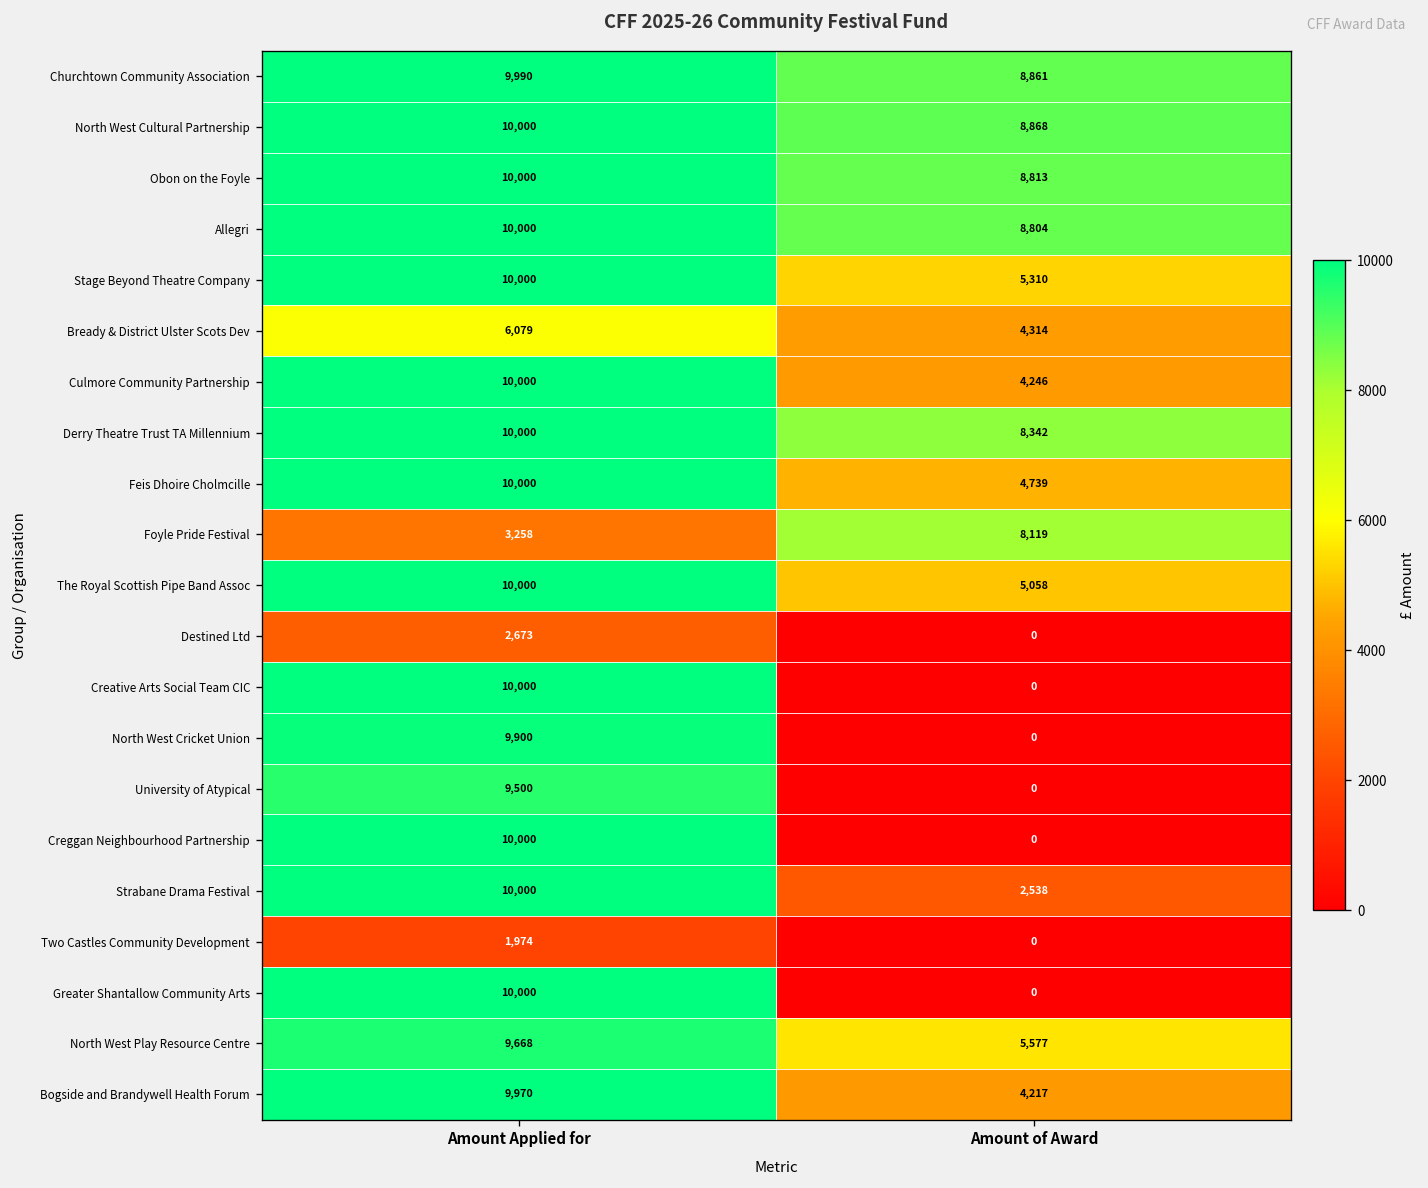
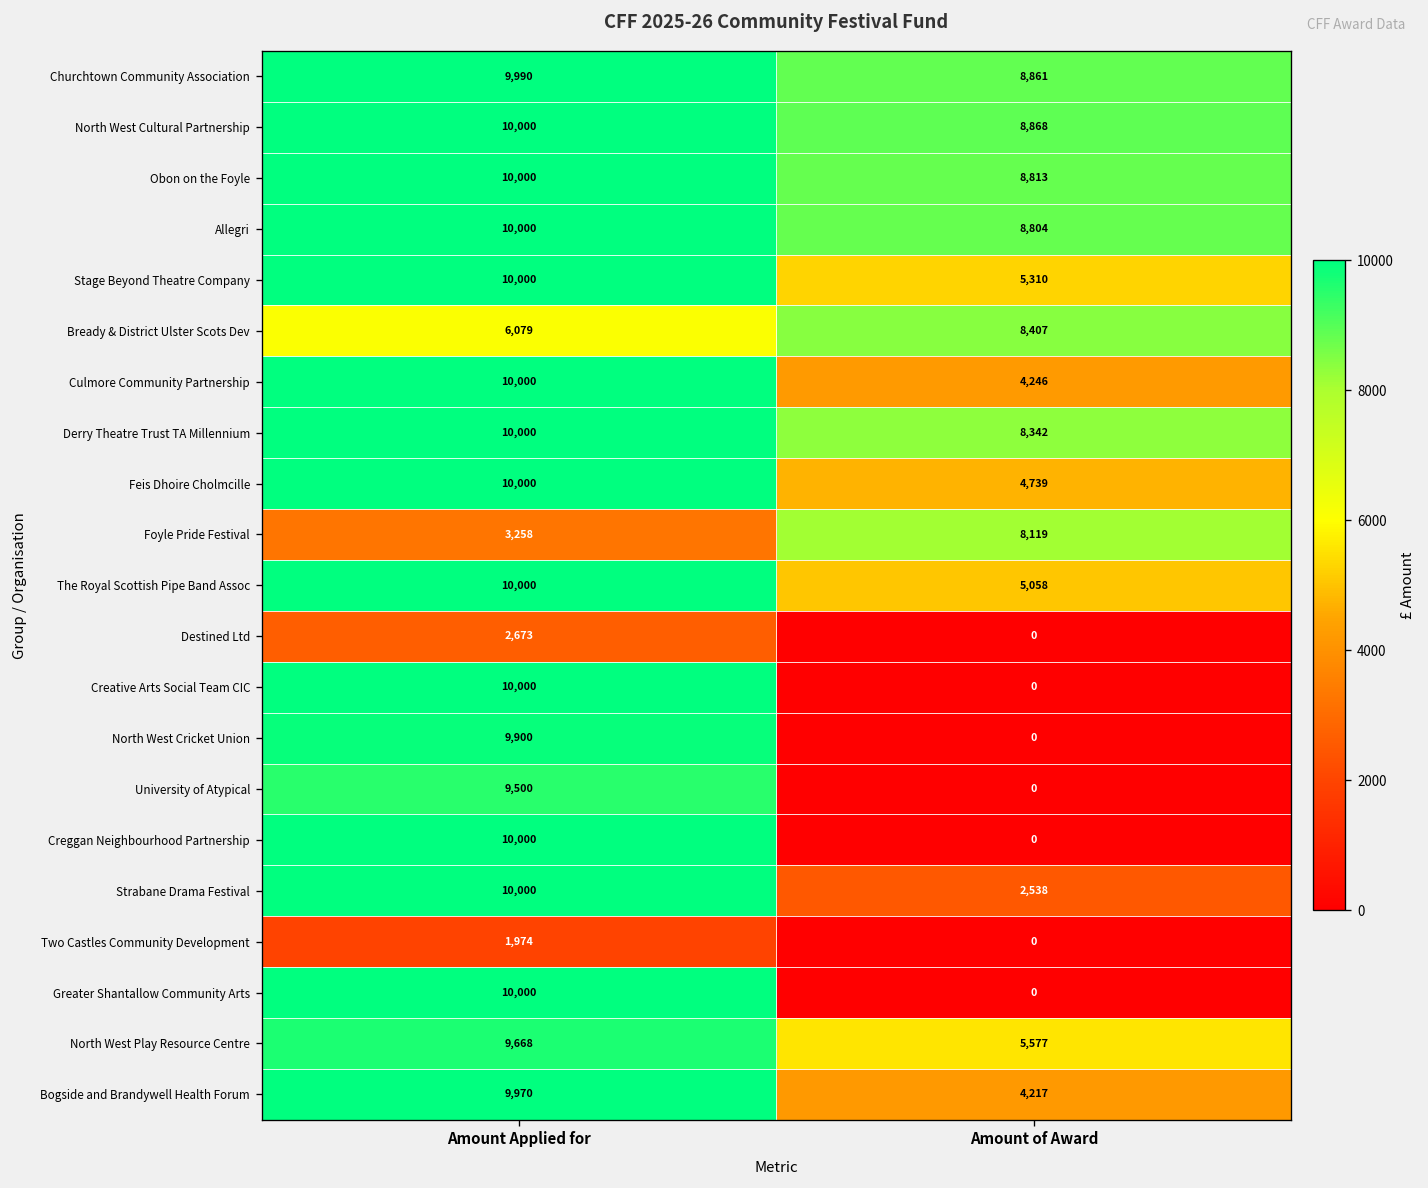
  {
    "Churchtown Community Association": {
      "Amount Applied for": "9,990",
      "Amount of Award": "8,861"
    },
    "North West Cultural Partnership": {
      "Amount Applied for": "10,000",
      "Amount of Award": "8,868"
    },
    "Obon on the Foyle": {
      "Amount Applied for": "10,000",
      "Amount of Award": "8,813"
    },
    "Allegri": {
      "Amount Applied for": "10,000",
      "Amount of Award": "8,804"
    },
    "Stage Beyond Theatre Company": {
      "Amount Applied for": "10,000",
      "Amount of Award": "5,310"
    },
    "Bready & District Ulster Scots Dev": {
      "Amount Applied for": "6,079",
-     "Amount of Award": "4,314"
+     "Amount of Award": "8,407"
    },
    "Culmore Community Partnership": {
      "Amount Applied for": "10,000",
      "Amount of Award": "4,246"
    },
    "Derry Theatre Trust TA Millennium": {
      "Amount Applied for": "10,000",
      "Amount of Award": "8,342"
    },
    "Feis Dhoire Cholmcille": {
      "Amount Applied for": "10,000",
      "Amount of Award": "4,739"
    },
    "Foyle Pride Festival": {
      "Amount Applied for": "3,258",
      "Amount of Award": "8,119"
    },
    "The Royal Scottish Pipe Band Assoc": {
      "Amount Applied for": "10,000",
      "Amount of Award": "5,058"
    },
    "Destined Ltd": {
      "Amount Applied for": "2,673",
      "Amount of Award": "0"
    },
    "Creative Arts Social Team CIC": {
      "Amount Applied for": "10,000",
      "Amount of Award": "0"
    },
    "North West Cricket Union": {
      "Amount Applied for": "9,900",
      "Amount of Award": "0"
    },
    "University of Atypical": {
      "Amount Applied for": "9,500",
      "Amount of Award": "0"
    },
    "Creggan Neighbourhood Partnership": {
      "Amount Applied for": "10,000",
      "Amount of Award": "0"
    },
    "Strabane Drama Festival": {
      "Amount Applied for": "10,000",
      "Amount of Award": "2,538"
    },
    "Two Castles Community Development": {
      "Amount Applied for": "1,974",
      "Amount of Award": "0"
    },
    "Greater Shantallow Community Arts": {
      "Amount Applied for": "10,000",
      "Amount of Award": "0"
    },
    "North West Play Resource Centre": {
      "Amount Applied for": "9,668",
      "Amount of Award": "5,577"
    },
    "Bogside and Brandywell Health Forum": {
      "Amount Applied for": "9,970",
      "Amount of Award": "4,217"
    }
  }
